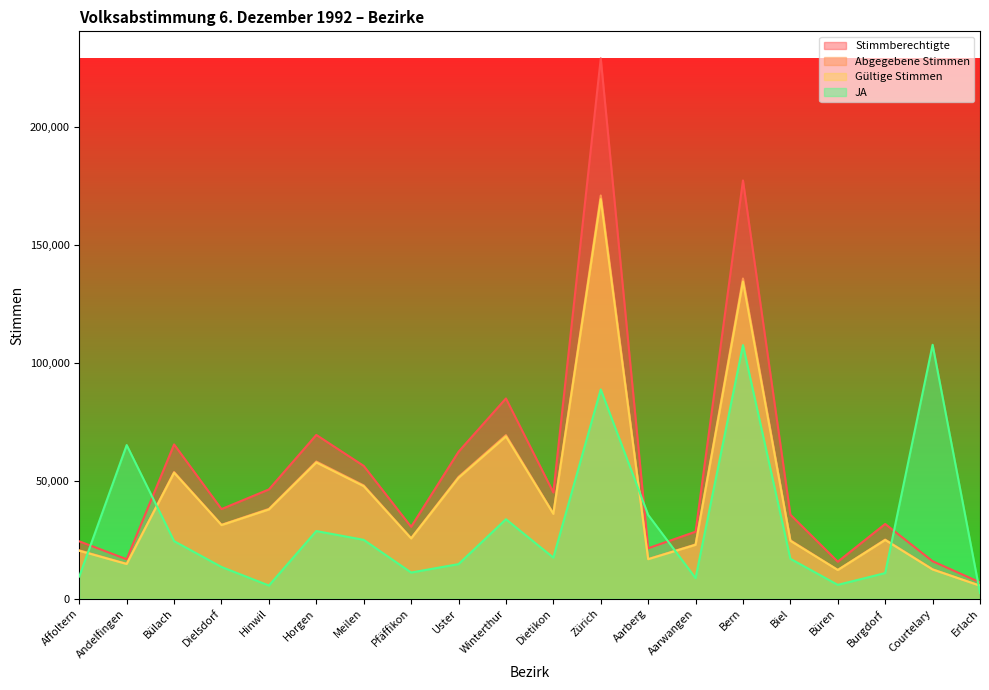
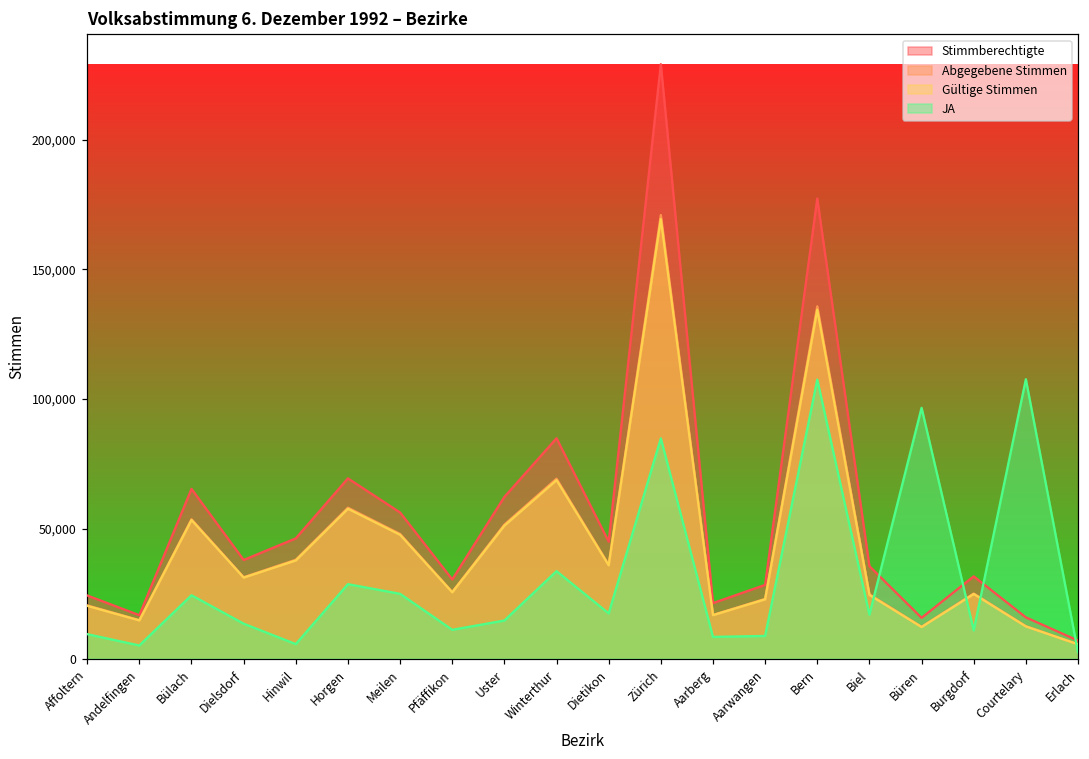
  {
    "JA": {
      "Affoltern": "9,000",
-     "Andelfingen": "65,000",
+     "Andelfingen": "5,000",
      "Bülach": "24,000",
      "Dielsdorf": "13,000",
      "Hinwil": "6,000",
      "Horgen": "29,000",
      "Meilen": "25,000",
      "Pfäffikon": "11,000",
      "Uster": "15,000",
      "Winterthur": "34,000",
      "Dietikon": "17,000",
-     "Zürich": "89,000",
-     "Aarberg": "36,000",
+     "Zürich": "85,000",
+     "Aarberg": "8,000",
      "Aarwangen": "9,000",
      "Bern": "107,000",
      "Biel": "17,000",
-     "Büren": "6,000",
+     "Büren": "97,000",
      "Burgdorf": "11,000",
      "Courtelary": "108,000",
      "Erlach": "2,000"
    }
  }
